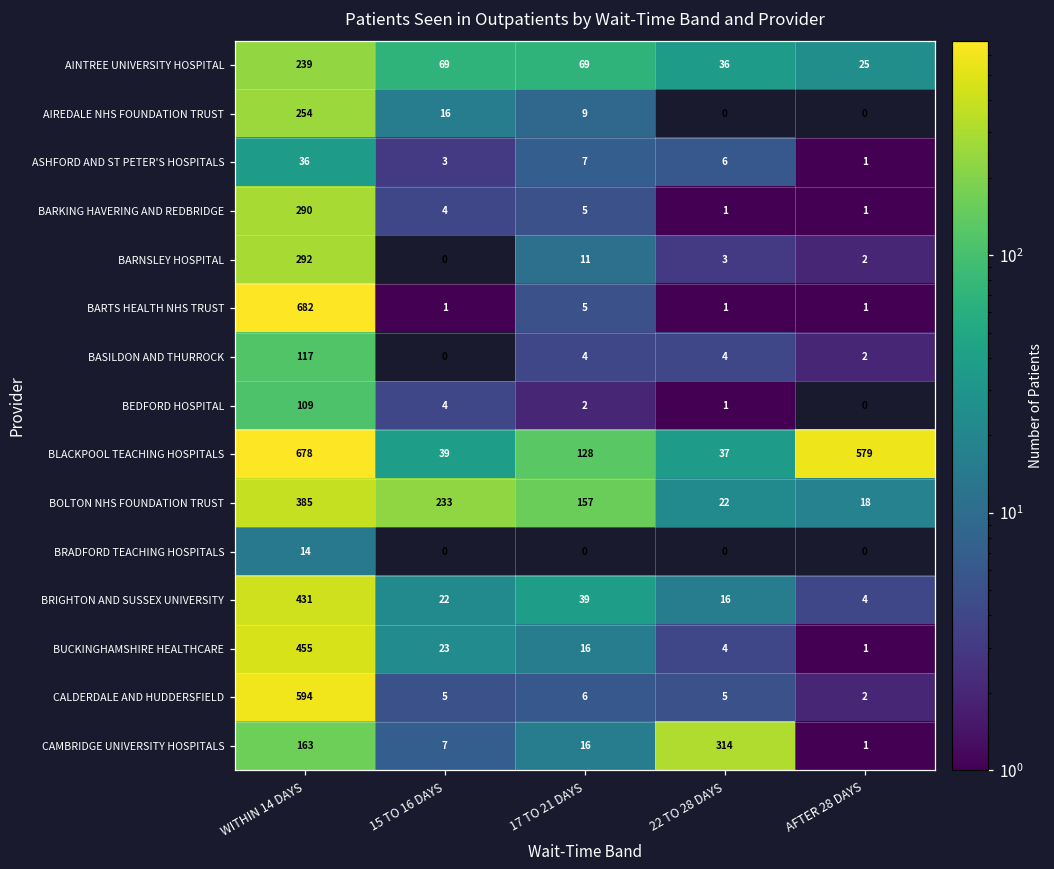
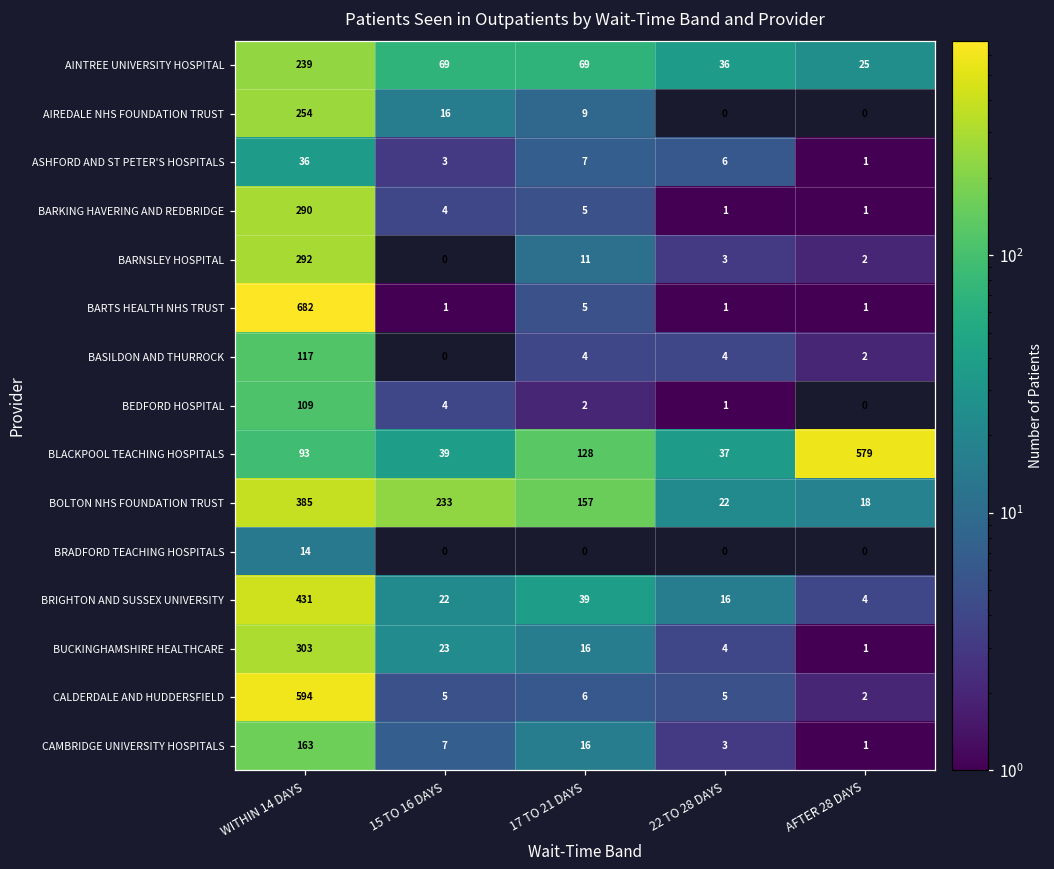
  {
    "AINTREE UNIVERSITY HOSPITAL": {
      "WITHIN 14 DAYS": 239,
      "15 TO 16 DAYS": 69,
      "17 TO 21 DAYS": 69,
      "22 TO 28 DAYS": 36,
      "AFTER 28 DAYS": 25
    },
    "AIREDALE NHS FOUNDATION TRUST": {
      "WITHIN 14 DAYS": 254,
      "15 TO 16 DAYS": 16,
      "17 TO 21 DAYS": 9
    },
    "ASHFORD AND ST PETER'S HOSPITALS": {
      "WITHIN 14 DAYS": 36,
      "15 TO 16 DAYS": 3,
      "17 TO 21 DAYS": 7,
      "22 TO 28 DAYS": 6,
      "AFTER 28 DAYS": 1
    },
    "BARKING HAVERING AND REDBRIDGE": {
      "WITHIN 14 DAYS": 290,
      "15 TO 16 DAYS": 4,
      "17 TO 21 DAYS": 5,
      "22 TO 28 DAYS": 1,
      "AFTER 28 DAYS": 1
    },
    "BARNSLEY HOSPITAL": {
      "WITHIN 14 DAYS": 292,
      "17 TO 21 DAYS": 11,
      "22 TO 28 DAYS": 3,
      "AFTER 28 DAYS": 2
    },
    "BARTS HEALTH NHS TRUST": {
      "WITHIN 14 DAYS": 682,
      "15 TO 16 DAYS": 1,
      "17 TO 21 DAYS": 5,
      "22 TO 28 DAYS": 1,
      "AFTER 28 DAYS": 1
    },
    "BASILDON AND THURROCK": {
      "WITHIN 14 DAYS": 117,
      "17 TO 21 DAYS": 4,
      "22 TO 28 DAYS": 4,
      "AFTER 28 DAYS": 2
    },
    "BEDFORD HOSPITAL": {
      "WITHIN 14 DAYS": 109,
      "15 TO 16 DAYS": 4,
      "17 TO 21 DAYS": 2,
      "22 TO 28 DAYS": 1
    },
    "BLACKPOOL TEACHING HOSPITALS": {
-     "WITHIN 14 DAYS": 678,
+     "WITHIN 14 DAYS": 93,
      "15 TO 16 DAYS": 39,
      "17 TO 21 DAYS": 128,
      "22 TO 28 DAYS": 37,
      "AFTER 28 DAYS": 579
    },
    "BOLTON NHS FOUNDATION TRUST": {
      "WITHIN 14 DAYS": 385,
      "15 TO 16 DAYS": 233,
      "17 TO 21 DAYS": 157,
      "22 TO 28 DAYS": 22,
      "AFTER 28 DAYS": 18
    },
    "BRADFORD TEACHING HOSPITALS": {
      "WITHIN 14 DAYS": 14
    },
    "BRIGHTON AND SUSSEX UNIVERSITY": {
      "WITHIN 14 DAYS": 431,
      "15 TO 16 DAYS": 22,
      "17 TO 21 DAYS": 39,
      "22 TO 28 DAYS": 16,
      "AFTER 28 DAYS": 4
    },
    "BUCKINGHAMSHIRE HEALTHCARE": {
-     "WITHIN 14 DAYS": 455,
+     "WITHIN 14 DAYS": 303,
      "15 TO 16 DAYS": 23,
      "17 TO 21 DAYS": 16,
      "22 TO 28 DAYS": 4,
      "AFTER 28 DAYS": 1
    },
    "CALDERDALE AND HUDDERSFIELD": {
      "WITHIN 14 DAYS": 594,
      "15 TO 16 DAYS": 5,
      "17 TO 21 DAYS": 6,
      "22 TO 28 DAYS": 5,
      "AFTER 28 DAYS": 2
    },
    "CAMBRIDGE UNIVERSITY HOSPITALS": {
      "WITHIN 14 DAYS": 163,
      "15 TO 16 DAYS": 7,
      "17 TO 21 DAYS": 16,
-     "22 TO 28 DAYS": 314,
+     "22 TO 28 DAYS": 3,
      "AFTER 28 DAYS": 1
    }
  }
